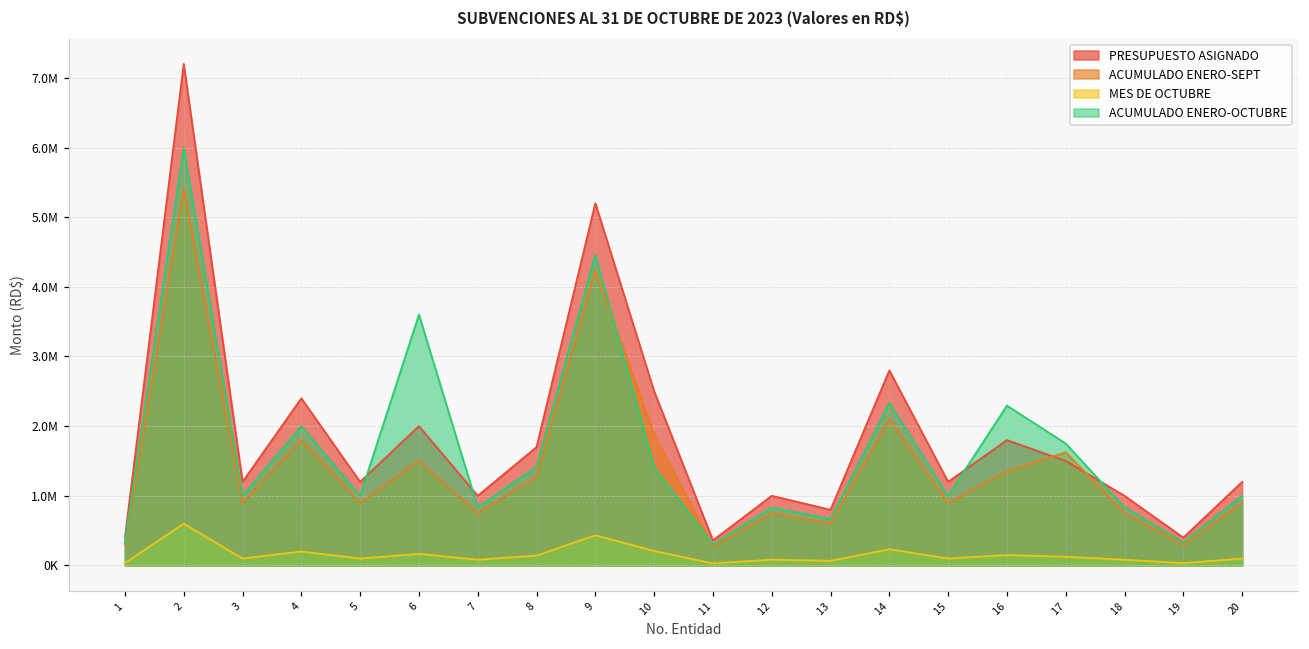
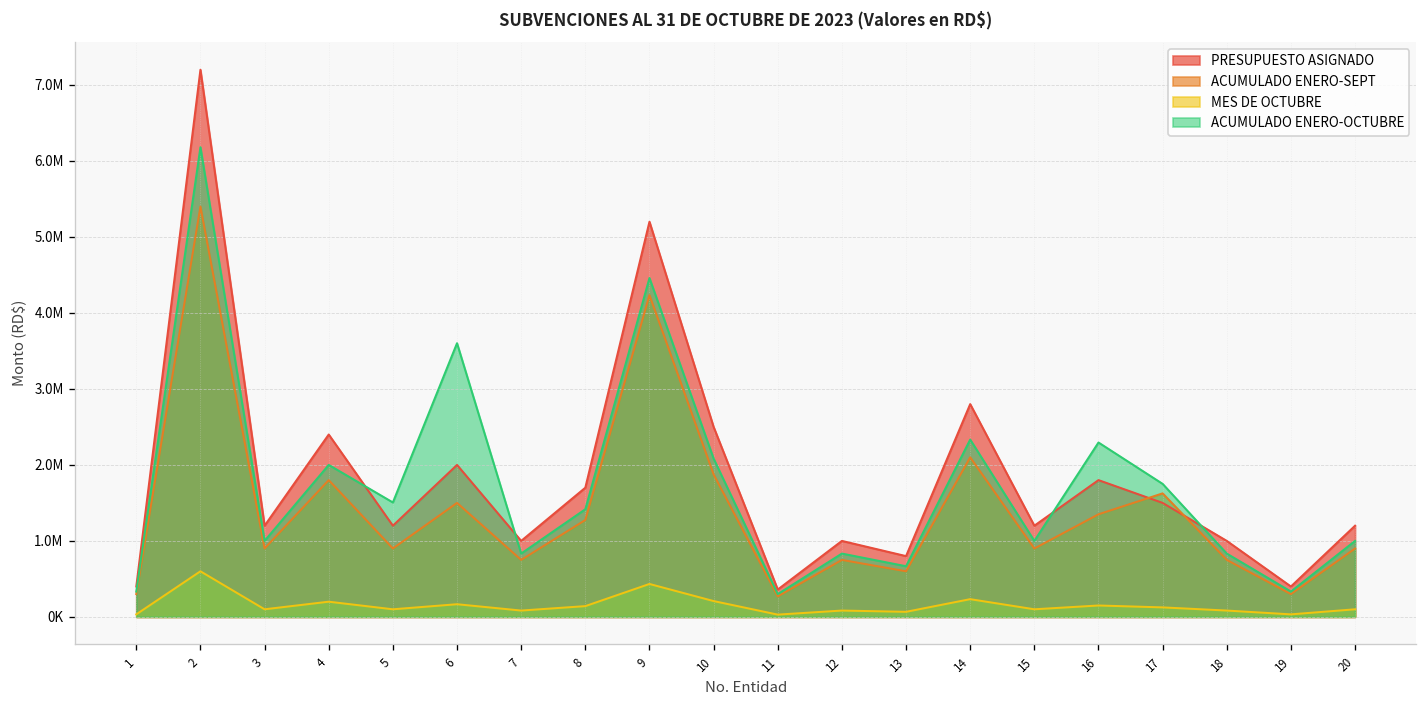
  {
    "MES DE OCTUBRE": {
      "1": 0,
      "2": 600000,
      "3": 100000,
      "4": 200000,
      "5": 100000,
      "6": 200000,
      "7": 100000,
      "8": 100000,
      "9": 400000,
      "10": 200000,
      "11": 0,
      "12": 100000,
      "13": 100000,
      "14": 200000,
      "15": 100000,
      "16": 200000,
      "17": 100000,
      "18": 100000,
      "19": 0,
      "20": 100000
    },
    "ACUMULADO ENERO-OCTUBRE": {
-     "2": 6000000,
+     "2": 6200000,
      "3": 1000000,
      "4": 2000000,
-     "5": 1000000,
+     "5": 1500000,
      "6": 3600000,
      "7": 800000,
      "8": 1400000,
      "9": 4500000,
-     "10": 1400000,
+     "10": 2100000,
      "12": 800000,
      "13": 700000,
      "14": 2300000,
      "15": 1000000,
      "16": 2300000,
      "17": 1800000,
      "18": 800000,
      "20": 1000000
    }
  }
